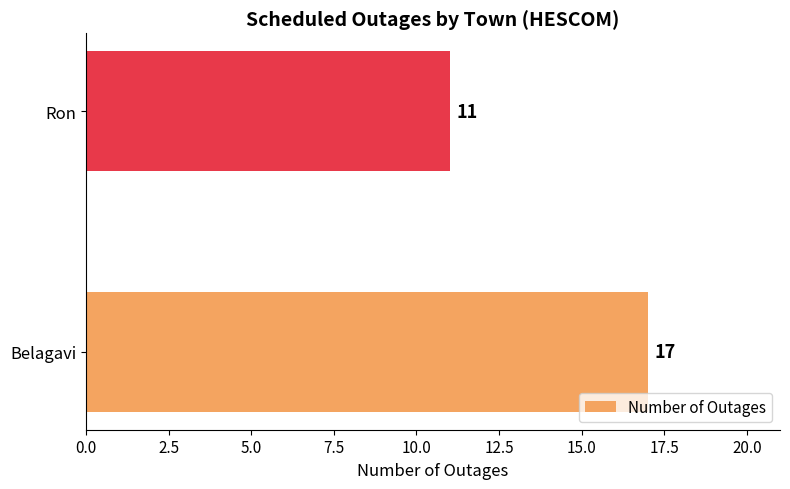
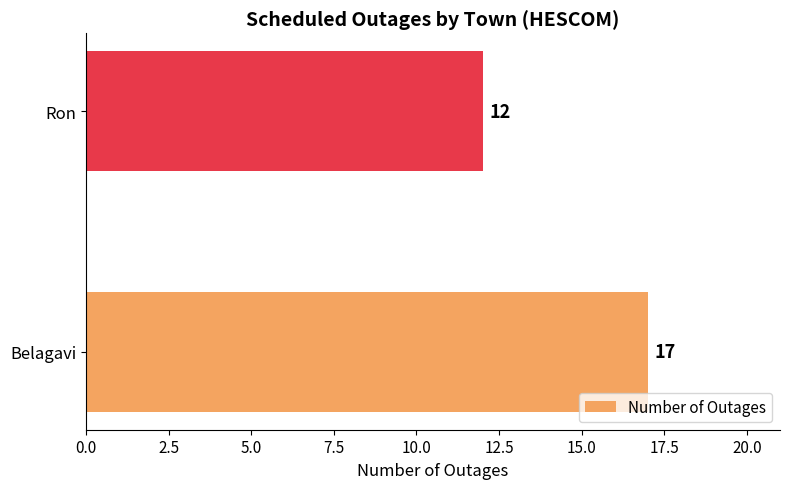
  {
-   "Ron": 11,
+   "Ron": 12,
    "Belagavi": 17
  }
